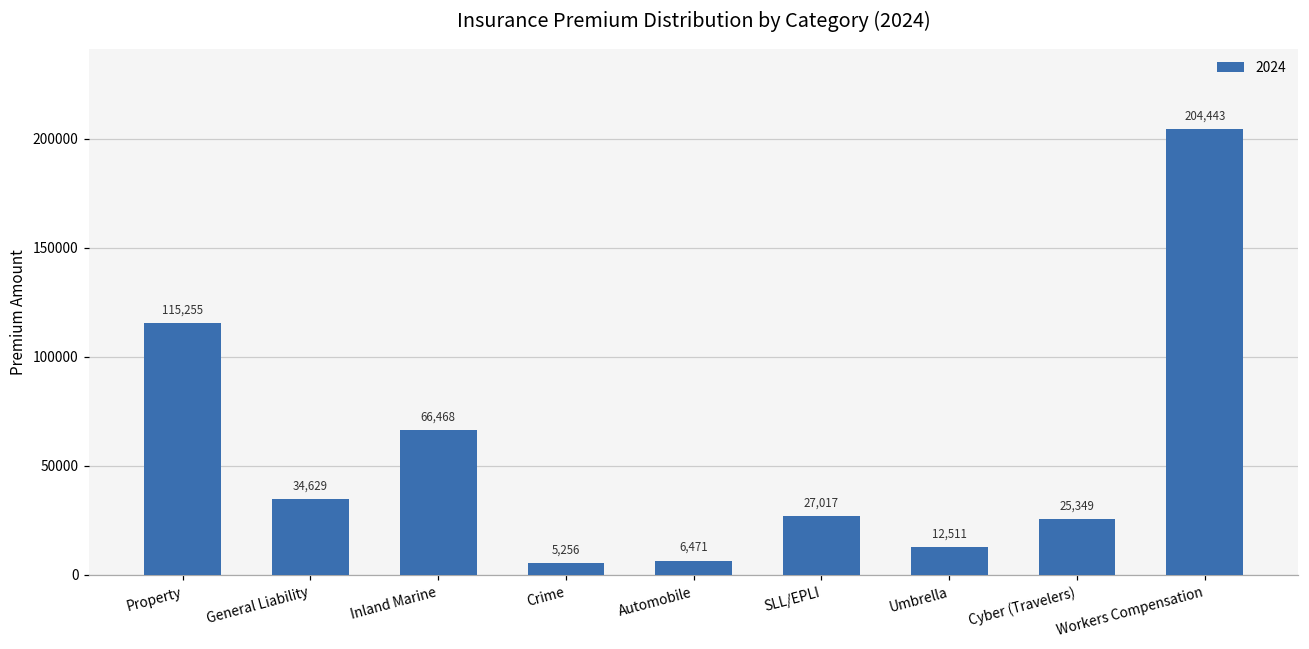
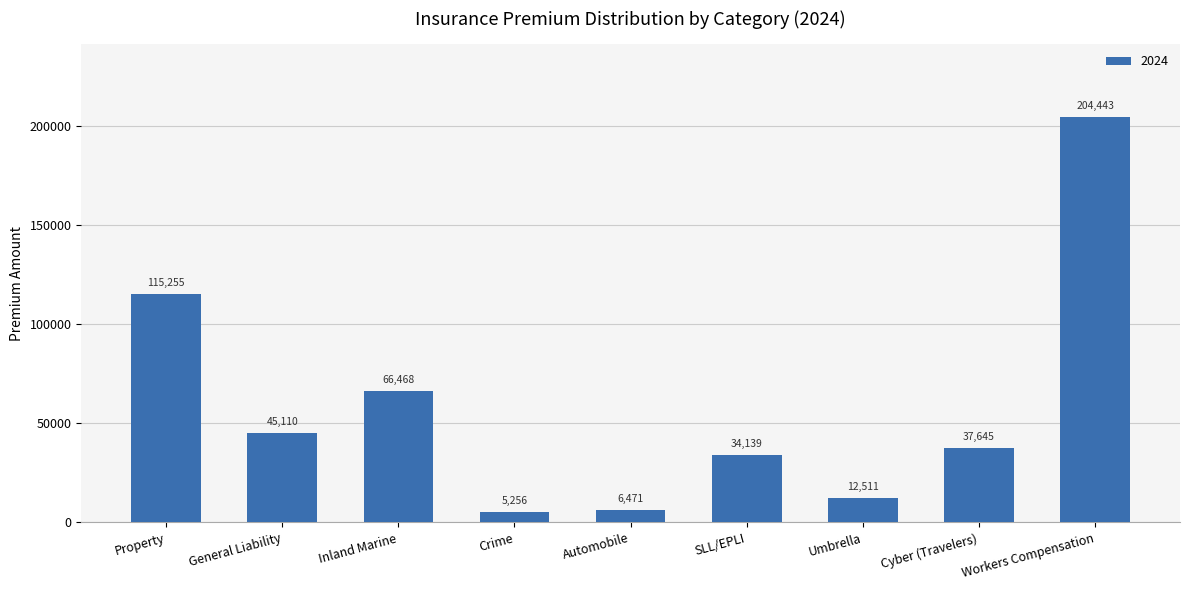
  {
    "Property": "115,255",
-   "General Liability": "34,629",
+   "General Liability": "45,110",
    "Inland Marine": "66,468",
    "Crime": "5,256",
    "Automobile": "6,471",
-   "SLL/EPLI": "27,017",
+   "SLL/EPLI": "34,139",
    "Umbrella": "12,511",
-   "Cyber (Travelers)": "25,349",
+   "Cyber (Travelers)": "37,645",
    "Workers Compensation": "204,443"
  }
